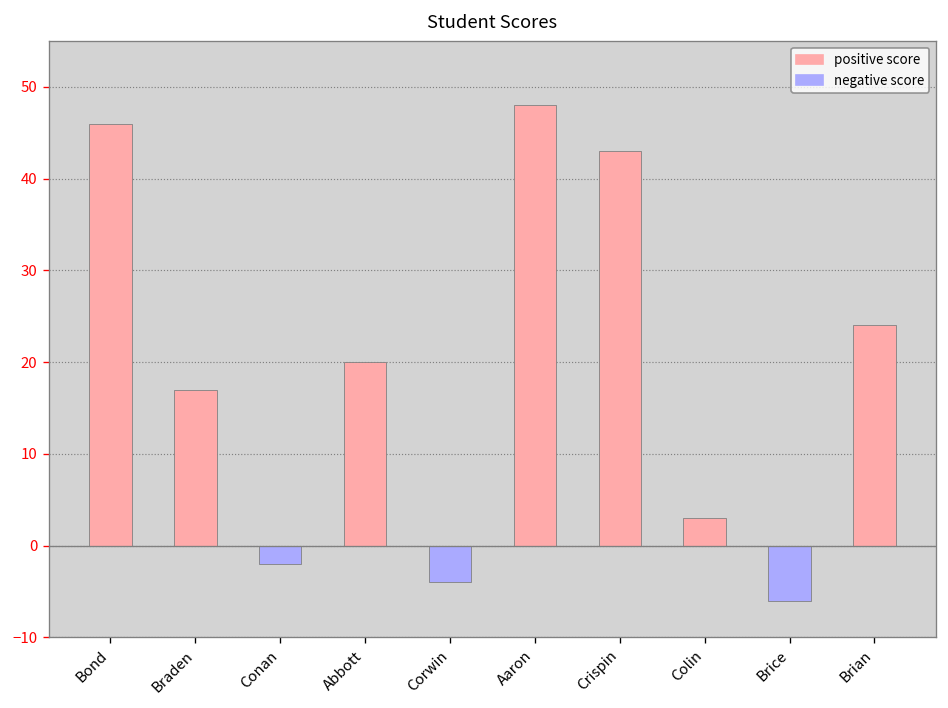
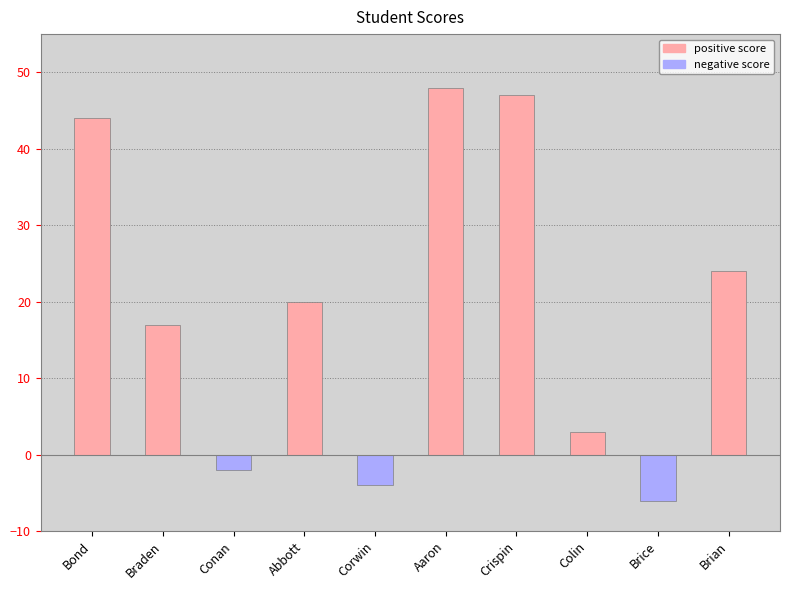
  {
-   "Bond": 46,
+   "Bond": 44,
    "Braden": 17,
    "Conan": -2,
    "Abbott": 20,
    "Corwin": -4,
    "Aaron": 48,
-   "Crispin": 43,
+   "Crispin": 47,
    "Colin": 3,
    "Brice": -6,
    "Brian": 24
  }
